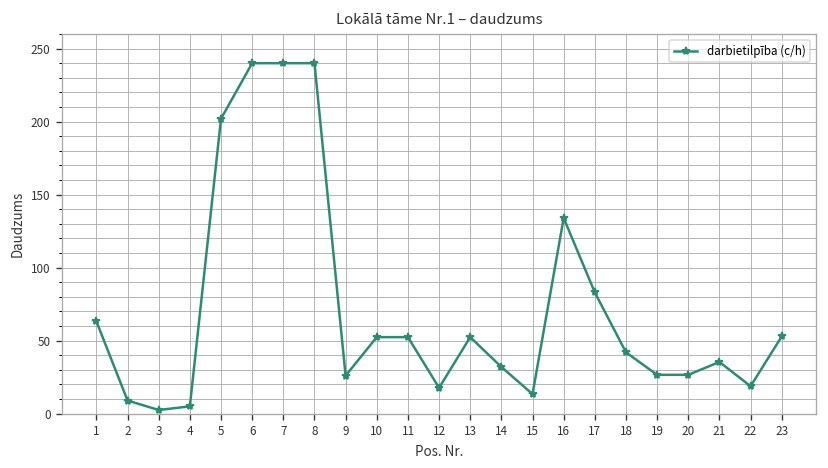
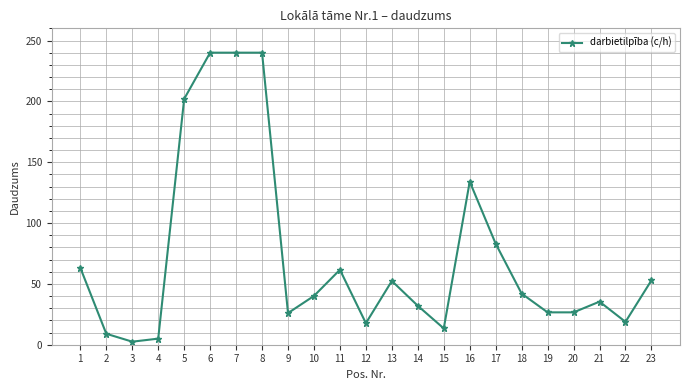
  {
    "1": 63,
    "2": 9,
    "3": 3,
    "4": 5,
    "5": 202,
    "6": 240,
    "7": 240,
    "8": 240,
    "9": 26,
-   "10": 52,
-   "11": 52,
+   "10": 40,
+   "11": 62,
    "12": 18,
    "13": 52,
    "14": 32,
    "15": 13,
    "16": 134,
    "17": 83,
    "18": 42,
    "19": 27,
    "20": 27,
    "21": 35,
    "22": 19,
    "23": 53
  }
